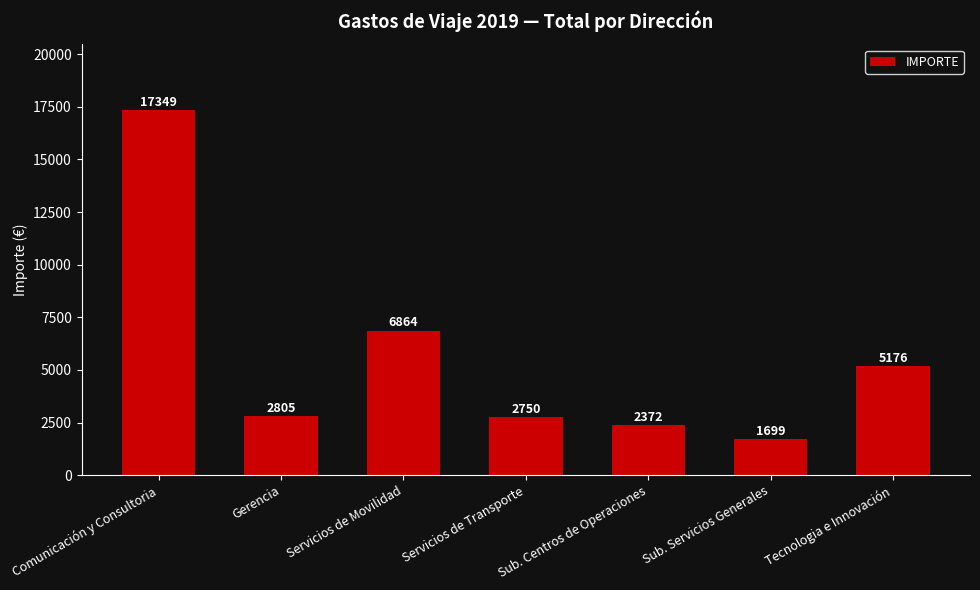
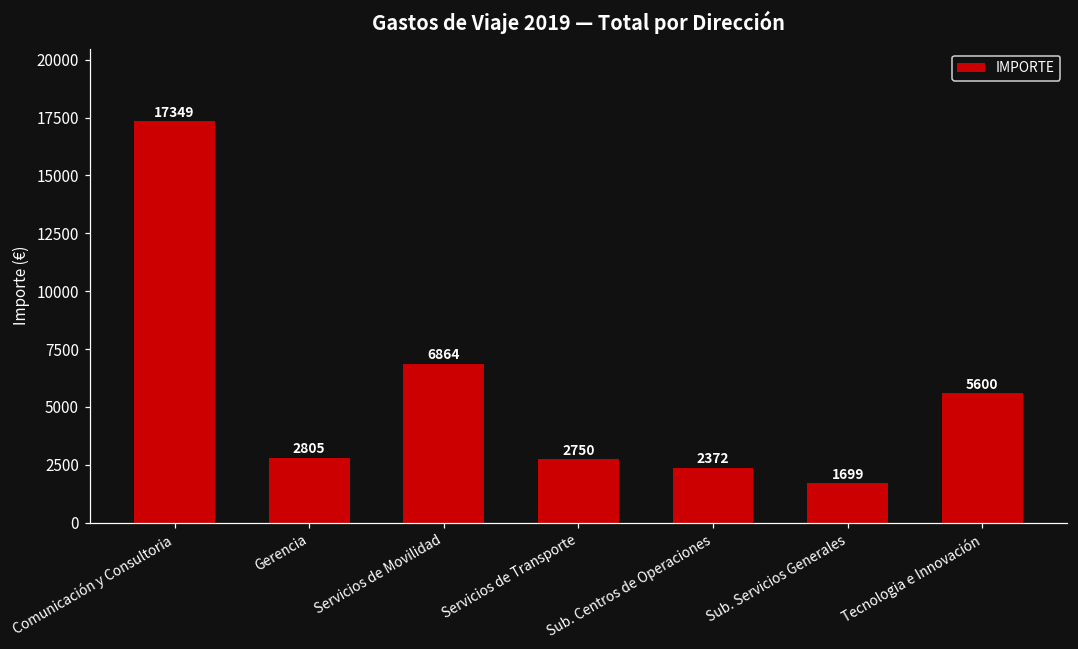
  {
    "Comunicación y Consultoria": 17349,
    "Gerencia": 2805,
    "Servicios de Movilidad": 6864,
    "Servicios de Transporte": 2750,
    "Sub. Centros de Operaciones": 2372,
    "Sub. Servicios Generales": 1699,
-   "Tecnologia e Innovación": 5176
+   "Tecnologia e Innovación": 5600
  }
